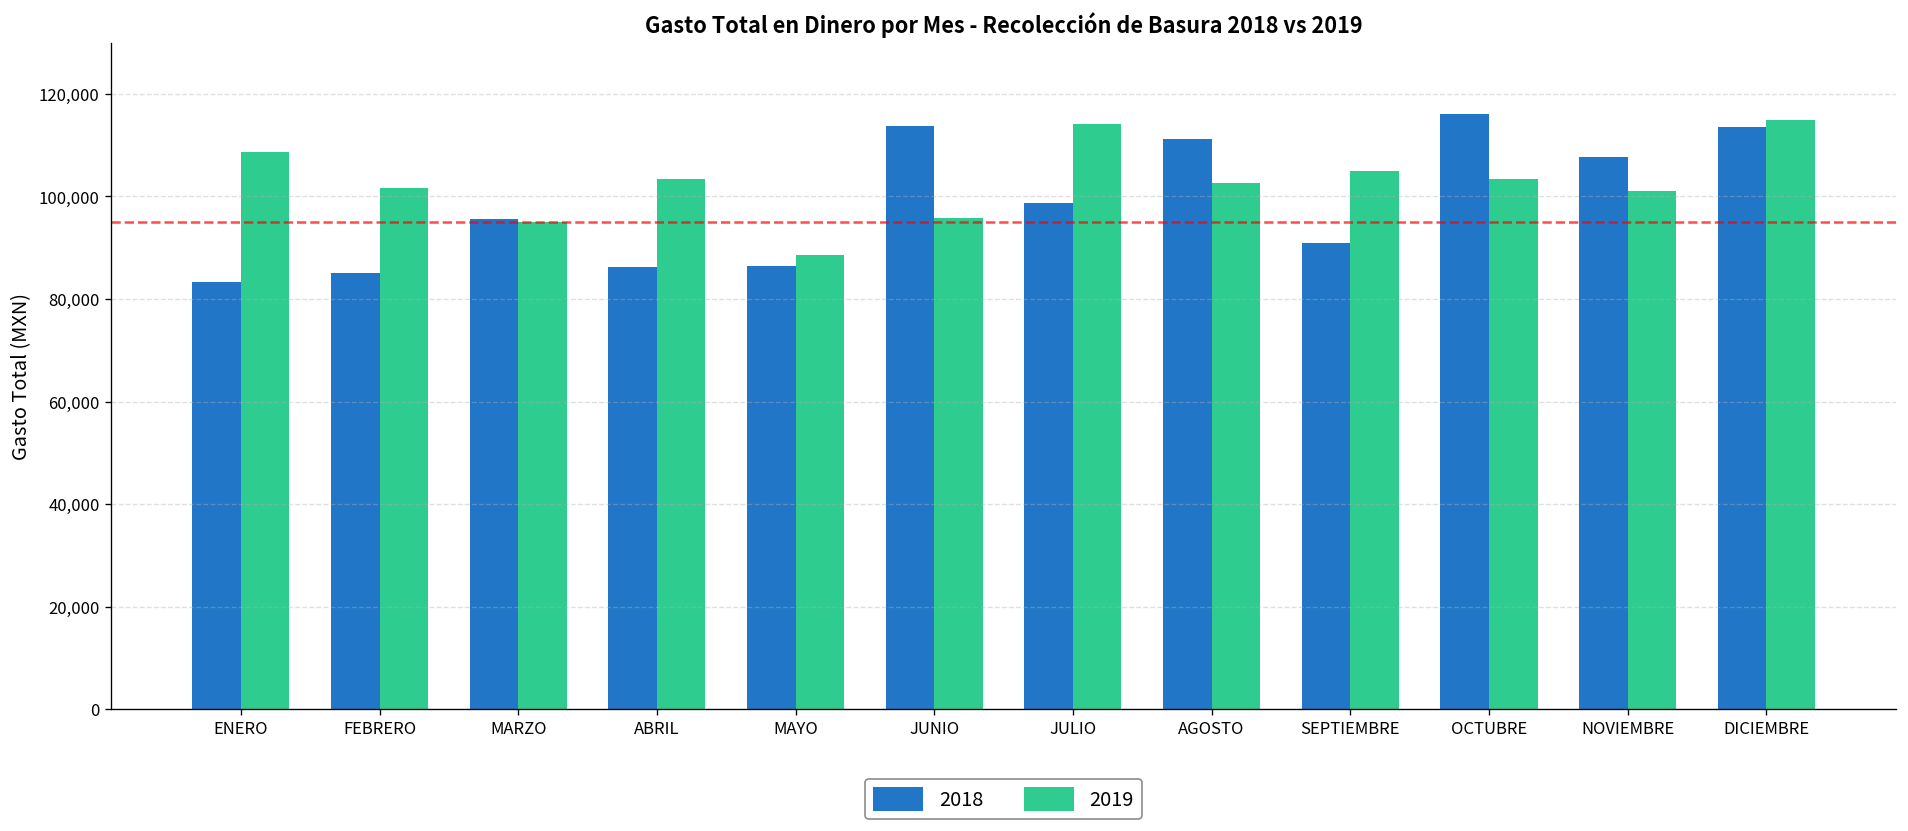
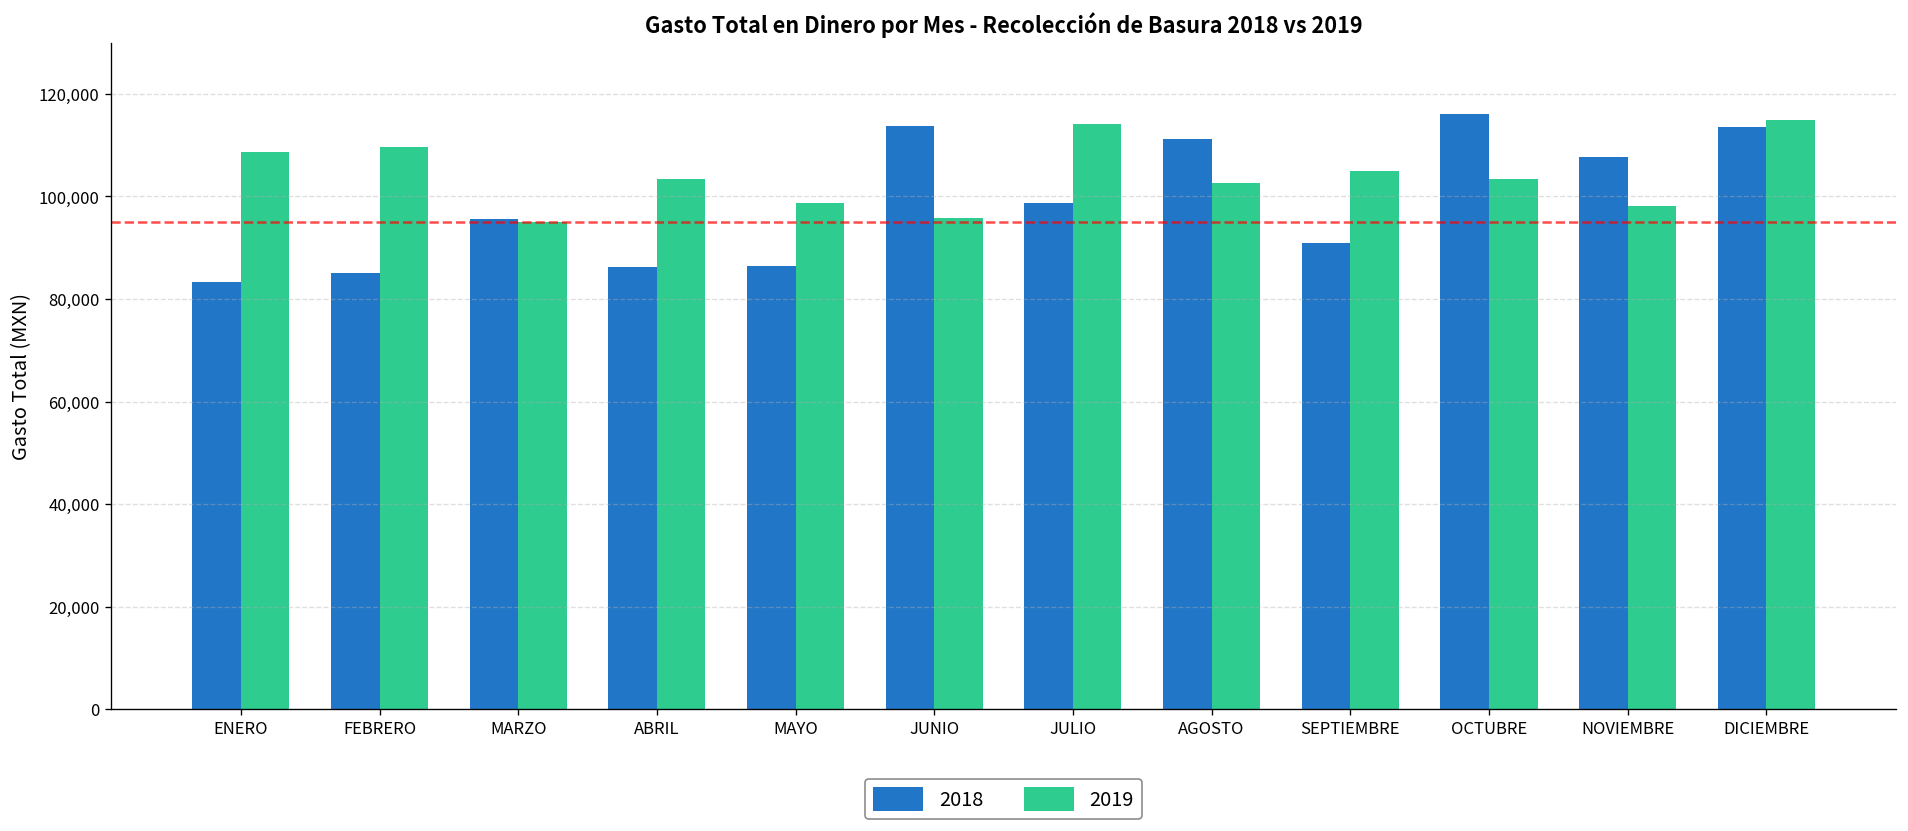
  {
    "2018": {
      "ENERO": "83,000",
      "FEBRERO": "85,000",
      "MARZO": "96,000",
      "ABRIL": "86,000",
      "MAYO": "86,000",
      "JUNIO": "114,000",
      "JULIO": "99,000",
      "AGOSTO": "111,000",
      "SEPTIEMBRE": "91,000",
      "OCTUBRE": "116,000",
      "NOVIEMBRE": "108,000",
      "DICIEMBRE": "114,000"
    },
    "2019": {
      "ENERO": "109,000",
-     "FEBRERO": "102,000",
+     "FEBRERO": "110,000",
      "MARZO": "95,000",
      "ABRIL": "103,000",
-     "MAYO": "89,000",
+     "MAYO": "99,000",
      "JUNIO": "96,000",
      "JULIO": "114,000",
      "AGOSTO": "103,000",
      "SEPTIEMBRE": "105,000",
      "OCTUBRE": "103,000",
-     "NOVIEMBRE": "101,000",
+     "NOVIEMBRE": "98,000",
      "DICIEMBRE": "115,000"
    }
  }
